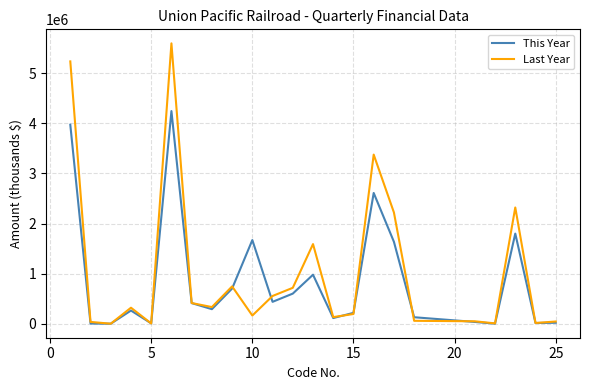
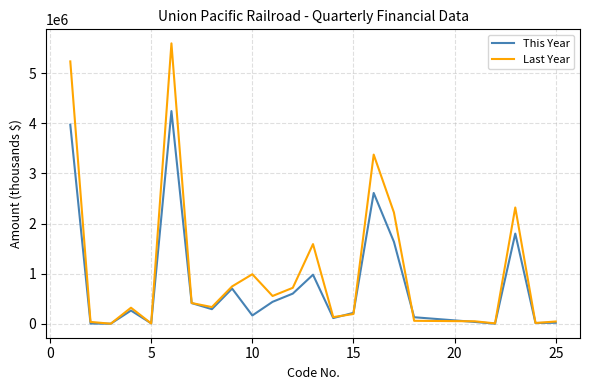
  {
    "This Year": {
-     "10": 1700000
+     "10": 200000
    },
    "Last Year": {
-     "10": 200000
+     "10": 1000000
    }
  }
